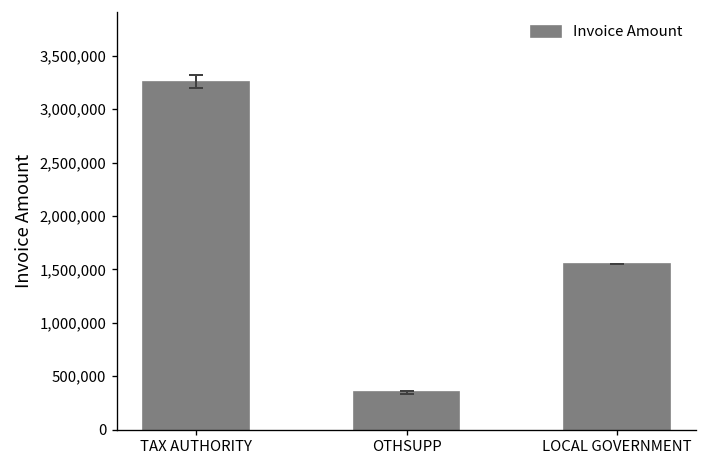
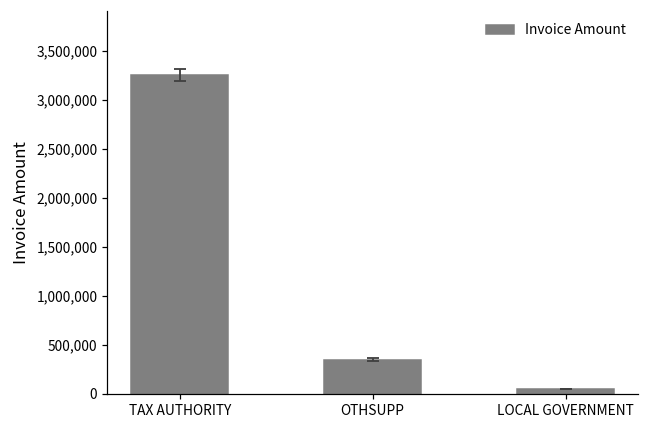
  {
    "Invoice Amount": {
      "TAX AUTHORITY": "3,300,000",
      "OTHSUPP": "300,000",
-     "LOCAL GOVERNMENT": "1,600,000"
+     "LOCAL GOVERNMENT": "0"
    }
  }
